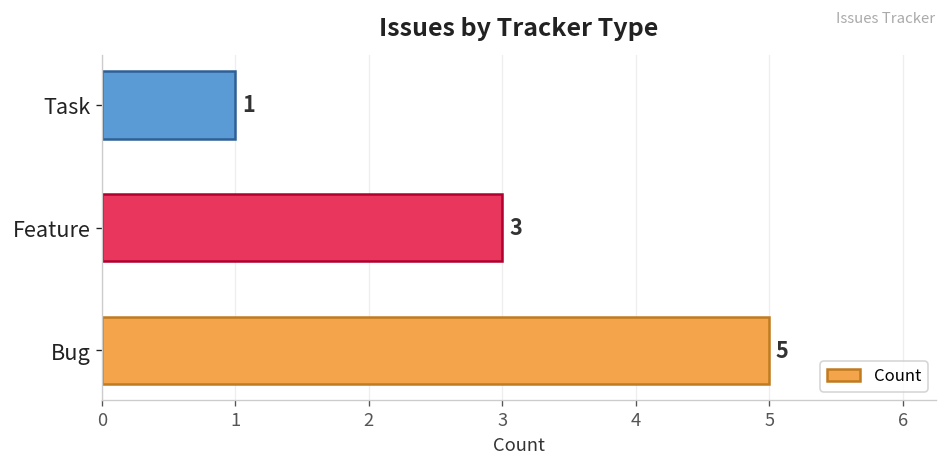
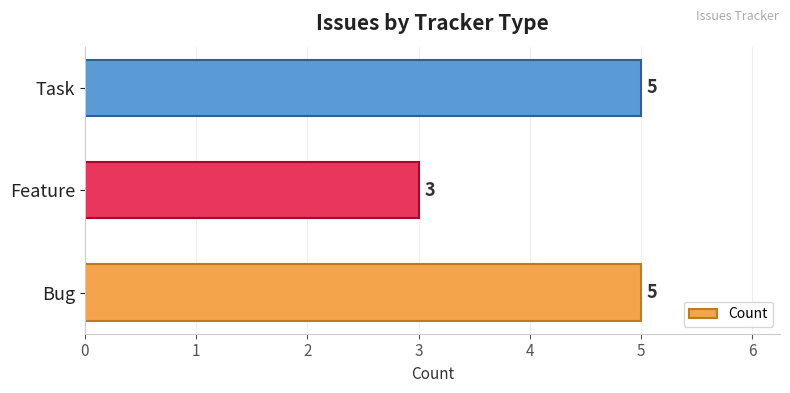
  {
-   "Task": 1,
+   "Task": 5,
    "Feature": 3,
    "Bug": 5
  }
